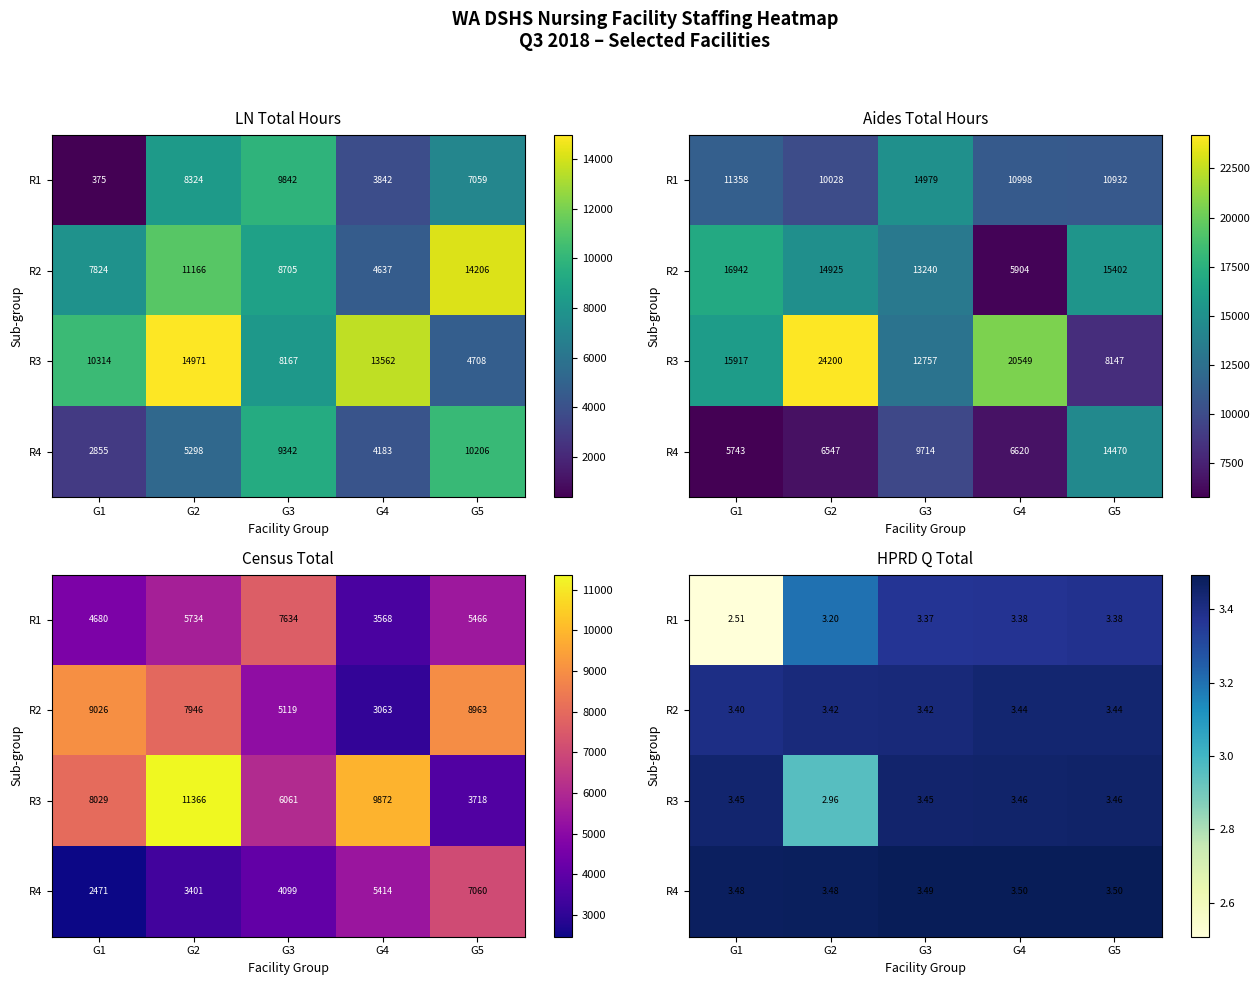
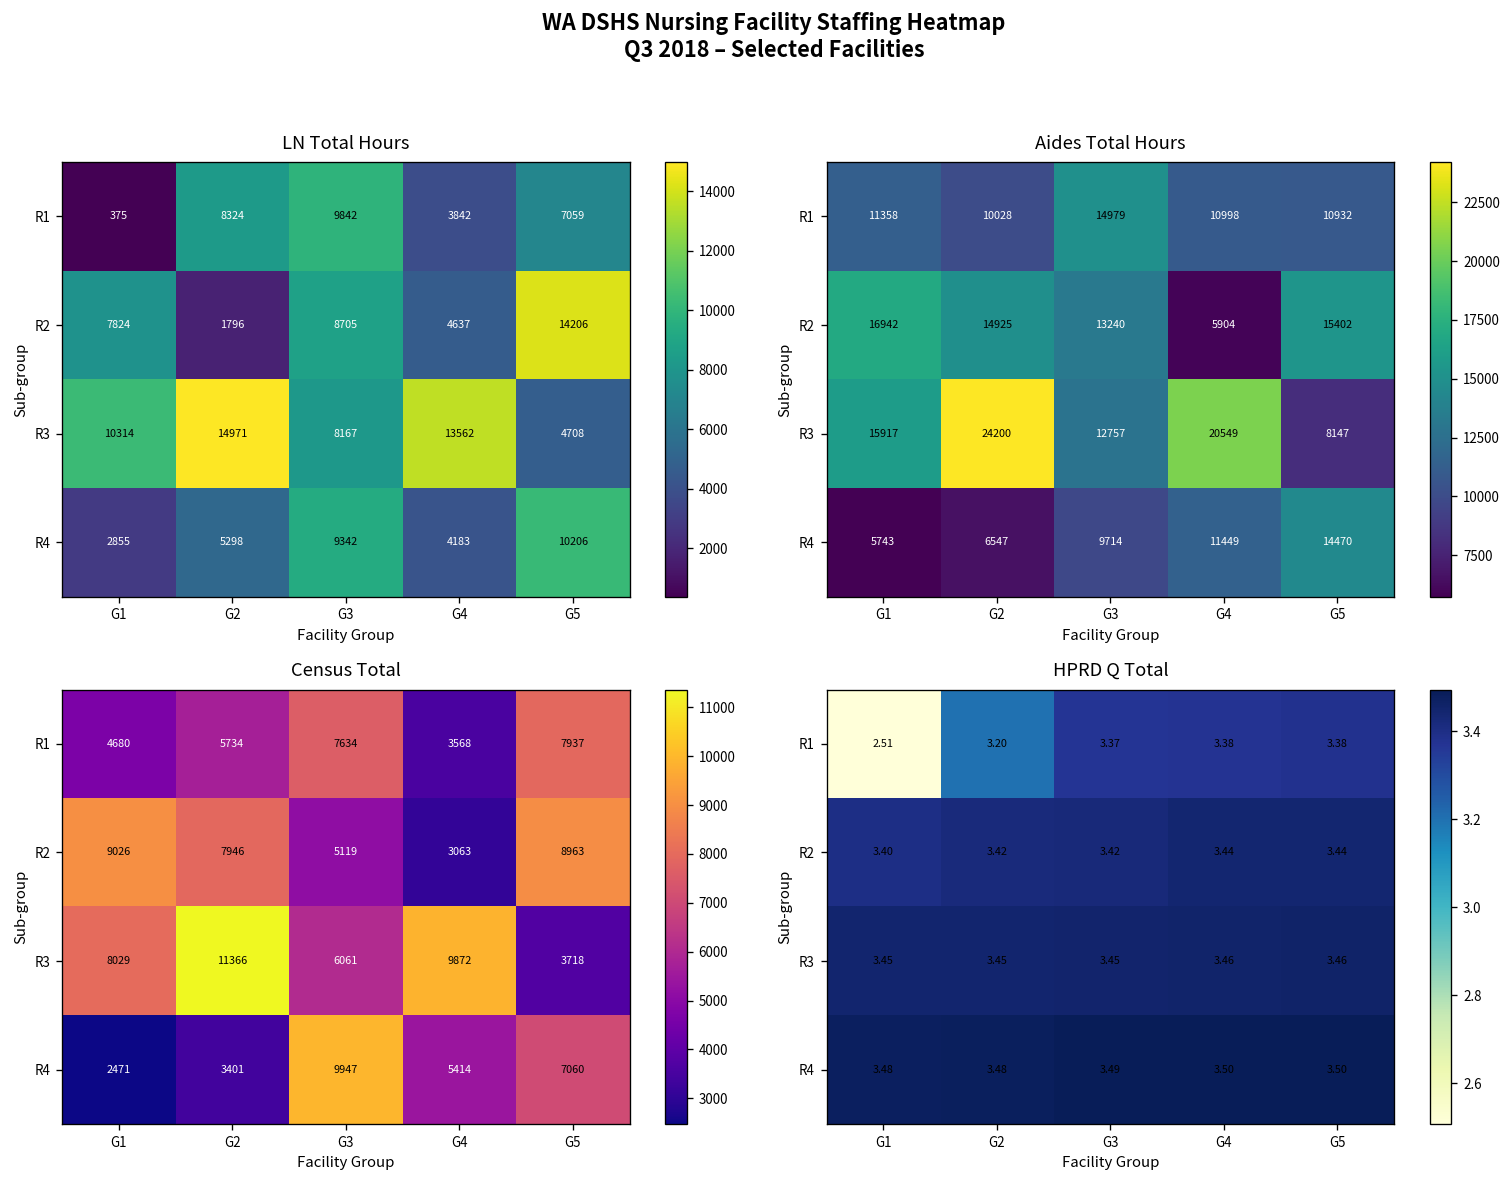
  {
    "LN Total Hours": {
      "R1": {
        "G1": 375,
        "G2": 8324,
        "G3": 9842,
        "G4": 3842,
        "G5": 7059
      },
      "R2": {
        "G1": 7824,
-       "G2": 11166,
+       "G2": 1796,
        "G3": 8705,
        "G4": 4637,
        "G5": 14206
      },
      "R3": {
        "G1": 10314,
        "G2": 14971,
        "G3": 8167,
        "G4": 13562,
        "G5": 4708
      },
      "R4": {
        "G1": 2855,
        "G2": 5298,
        "G3": 9342,
        "G4": 4183,
        "G5": 10206
      }
    },
    "Aides Total Hours": {
      "R1": {
        "G1": 11358,
        "G2": 10028,
        "G3": 14979,
        "G4": 10998,
        "G5": 10932
      },
      "R2": {
        "G1": 16942,
        "G2": 14925,
        "G3": 13240,
        "G4": 5904,
        "G5": 15402
      },
      "R3": {
        "G1": 15917,
        "G2": 24200,
        "G3": 12757,
        "G4": 20549,
        "G5": 8147
      },
      "R4": {
        "G1": 5743,
        "G2": 6547,
        "G3": 9714,
-       "G4": 6620,
+       "G4": 11449,
        "G5": 14470
      }
    },
    "Census Total": {
      "R1": {
        "G1": 4680,
        "G2": 5734,
        "G3": 7634,
        "G4": 3568,
-       "G5": 5466
+       "G5": 7937
      },
      "R2": {
        "G1": 9026,
        "G2": 7946,
        "G3": 5119,
        "G4": 3063,
        "G5": 8963
      },
      "R3": {
        "G1": 8029,
        "G2": 11366,
        "G3": 6061,
        "G4": 9872,
        "G5": 3718
      },
      "R4": {
        "G1": 2471,
        "G2": 3401,
-       "G3": 4099,
+       "G3": 9947,
        "G4": 5414,
        "G5": 7060
      }
    },
    "HPRD Q Total": {
      "R1": {
        "G1": 2.51,
        "G2": 3.20,
        "G3": 3.37,
        "G4": 3.38,
        "G5": 3.38
      },
      "R2": {
        "G1": 3.40,
        "G2": 3.42,
        "G3": 3.42,
        "G4": 3.44,
        "G5": 3.44
      },
      "R3": {
        "G1": 3.45,
-       "G2": 2.96,
+       "G2": 3.45,
        "G3": 3.45,
        "G4": 3.46,
        "G5": 3.46
      },
      "R4": {
        "G1": 3.48,
        "G2": 3.48,
        "G3": 3.49,
        "G4": 3.50,
        "G5": 3.50
      }
    }
  }
